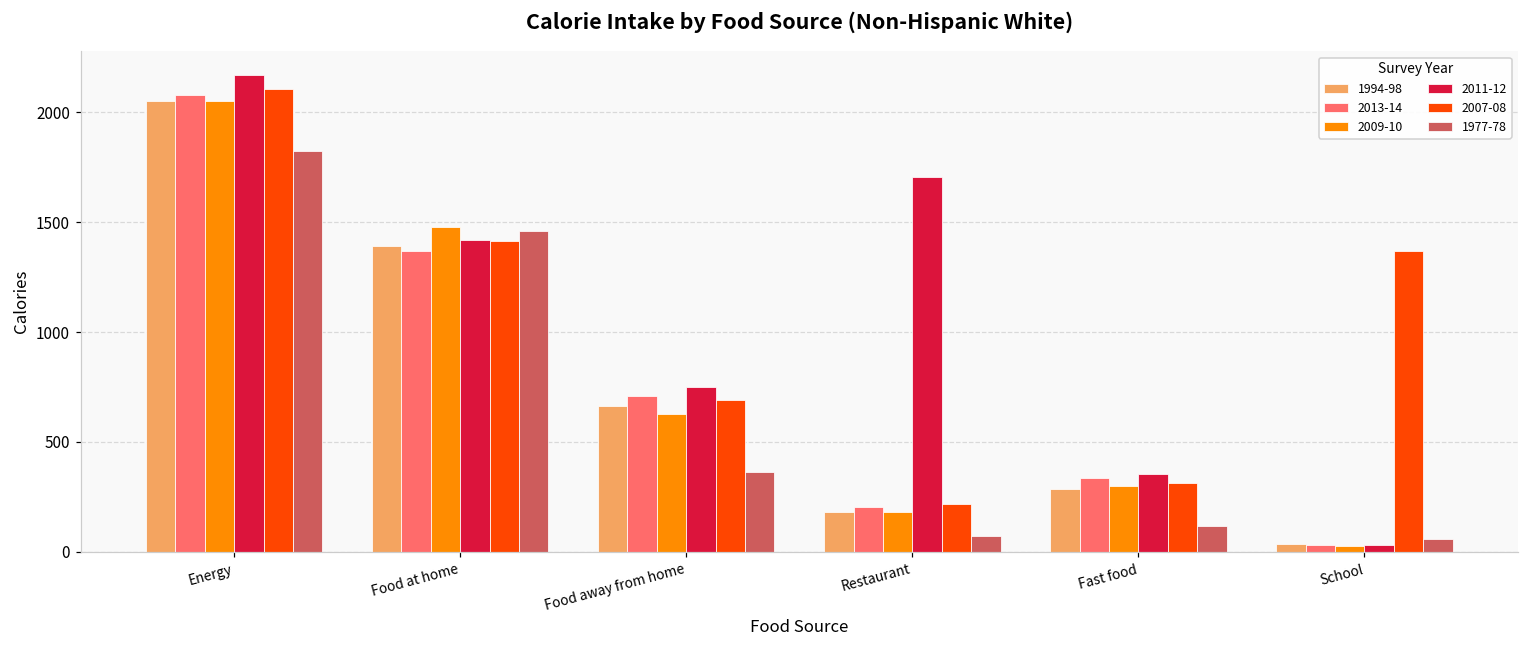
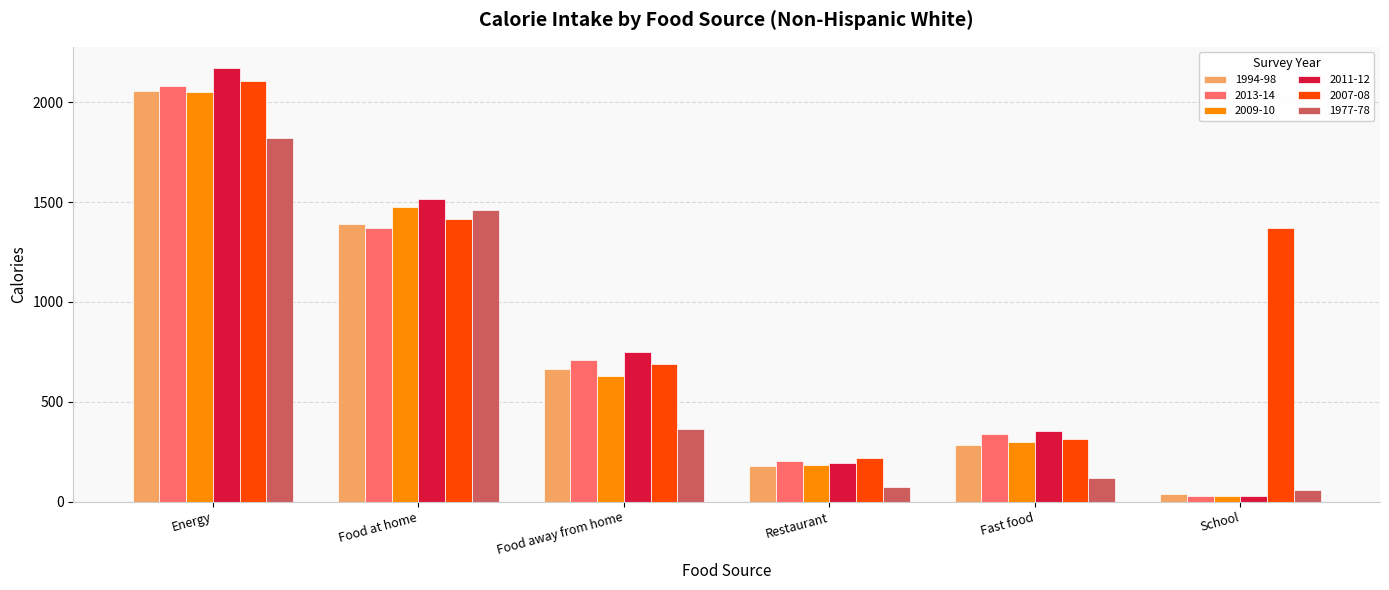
  {
    "2009-10": {
      "Energy": 2050,
      "Food at home": 1480,
      "Food away from home": 630,
      "Restaurant": 180,
      "Fast food": 300,
      "School": 30
    },
    "2011-12": {
      "Energy": 2170,
-     "Food at home": 1420,
+     "Food at home": 1520,
      "Food away from home": 750,
-     "Restaurant": 1710,
+     "Restaurant": 190,
      "Fast food": 350,
      "School": 30
    },
    "2007-08": {
      "Energy": 2110,
      "Food at home": 1420,
      "Food away from home": 690,
      "Restaurant": 220,
      "Fast food": 310,
      "School": 1370
    }
  }
